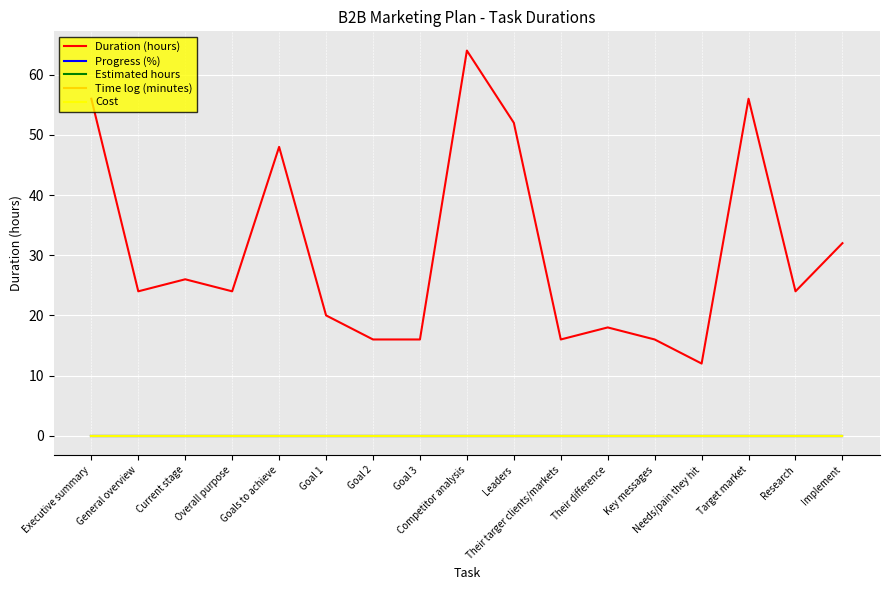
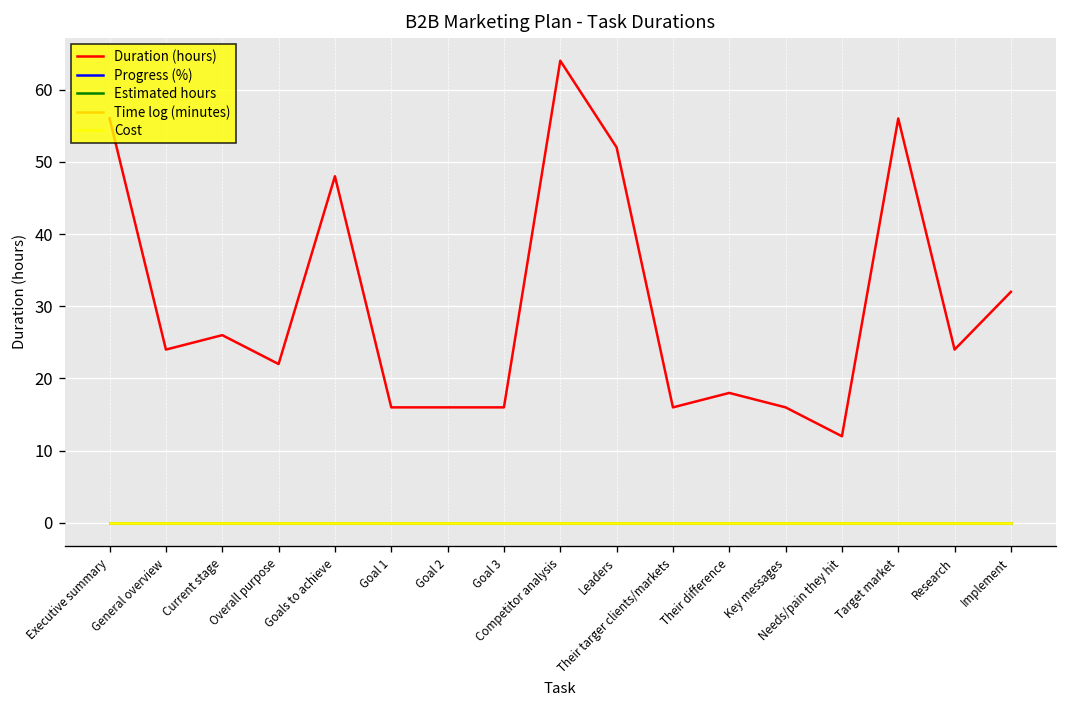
  {
    "Duration (hours)": {
      "General overview": 24,
      "Current stage": 26,
-     "Overall purpose": 24,
+     "Overall purpose": 22,
      "Goals to achieve": 48,
-     "Goal 1": 20,
+     "Goal 1": 16,
      "Goal 2": 16,
      "Goal 3": 16,
      "Competitor analysis": 64,
      "Leaders": 52,
      "Their targer clients/markets": 16,
      "Their difference": 18,
      "Key messages": 16,
      "Needs/pain they hit": 12,
      "Target market": 56,
      "Research": 24,
      "Implement": 32
    },
    "Cost": {
      "Executive summary": 0,
      "General overview": 0,
      "Current stage": 0,
      "Overall purpose": 0,
      "Goals to achieve": 0,
      "Goal 1": 0,
      "Goal 2": 0,
      "Goal 3": 0,
      "Competitor analysis": 0,
      "Leaders": 0,
      "Their targer clients/markets": 0,
      "Their difference": 0,
      "Key messages": 0,
      "Needs/pain they hit": 0,
      "Target market": 0,
      "Research": 0,
      "Implement": 0
    }
  }
